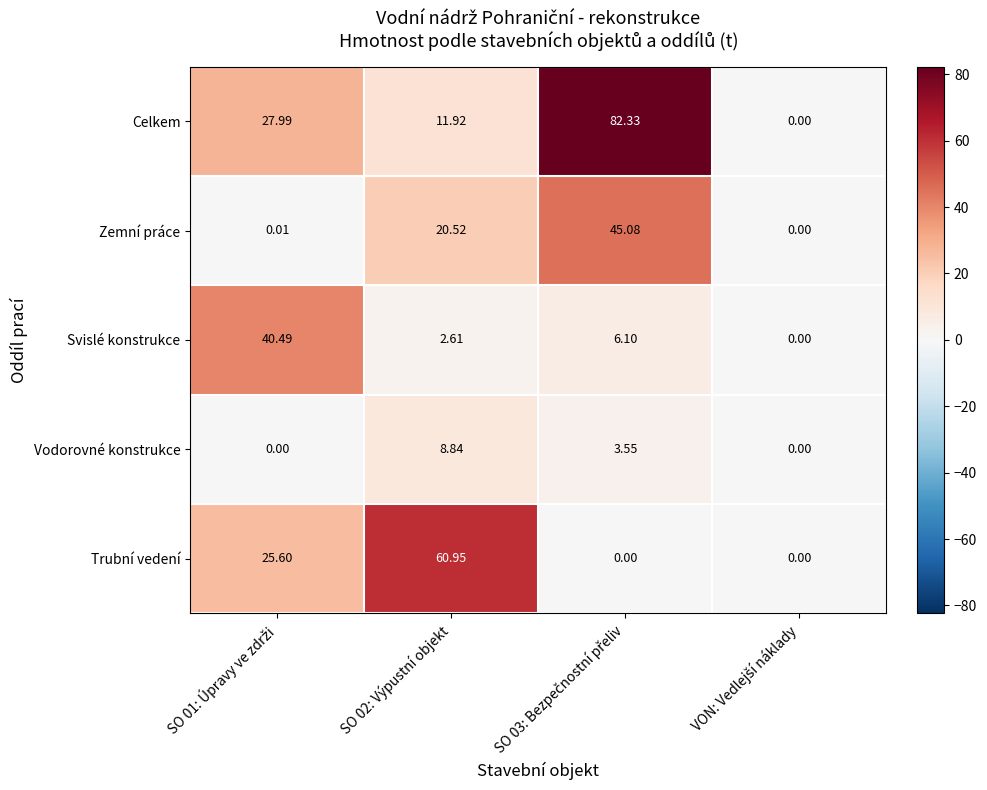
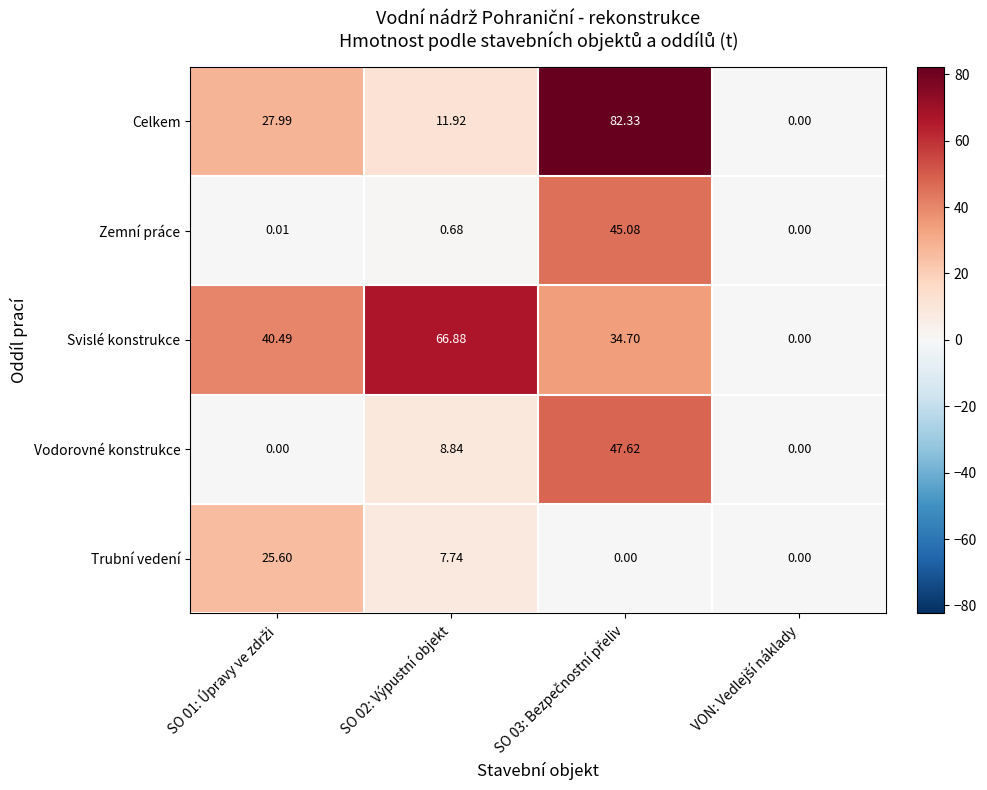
  {
    "Celkem": {
      "SO 01: Úpravy ve zdrži": 27.99,
      "SO 02: Výpustní objekt": 11.92,
      "SO 03: Bezpečnostní přeliv": 82.33,
      "VON: Vedlejší náklady": 0.00
    },
    "Zemní práce": {
      "SO 01: Úpravy ve zdrži": 0.01,
-     "SO 02: Výpustní objekt": 20.52,
+     "SO 02: Výpustní objekt": 0.68,
      "SO 03: Bezpečnostní přeliv": 45.08,
      "VON: Vedlejší náklady": 0.00
    },
    "Svislé konstrukce": {
      "SO 01: Úpravy ve zdrži": 40.49,
-     "SO 02: Výpustní objekt": 2.61,
-     "SO 03: Bezpečnostní přeliv": 6.10,
+     "SO 02: Výpustní objekt": 66.88,
+     "SO 03: Bezpečnostní přeliv": 34.70,
      "VON: Vedlejší náklady": 0.00
    },
    "Vodorovné konstrukce": {
      "SO 01: Úpravy ve zdrži": 0.00,
      "SO 02: Výpustní objekt": 8.84,
-     "SO 03: Bezpečnostní přeliv": 3.55,
+     "SO 03: Bezpečnostní přeliv": 47.62,
      "VON: Vedlejší náklady": 0.00
    },
    "Trubní vedení": {
      "SO 01: Úpravy ve zdrži": 25.60,
-     "SO 02: Výpustní objekt": 60.95,
+     "SO 02: Výpustní objekt": 7.74,
      "SO 03: Bezpečnostní přeliv": 0.00,
      "VON: Vedlejší náklady": 0.00
    }
  }
